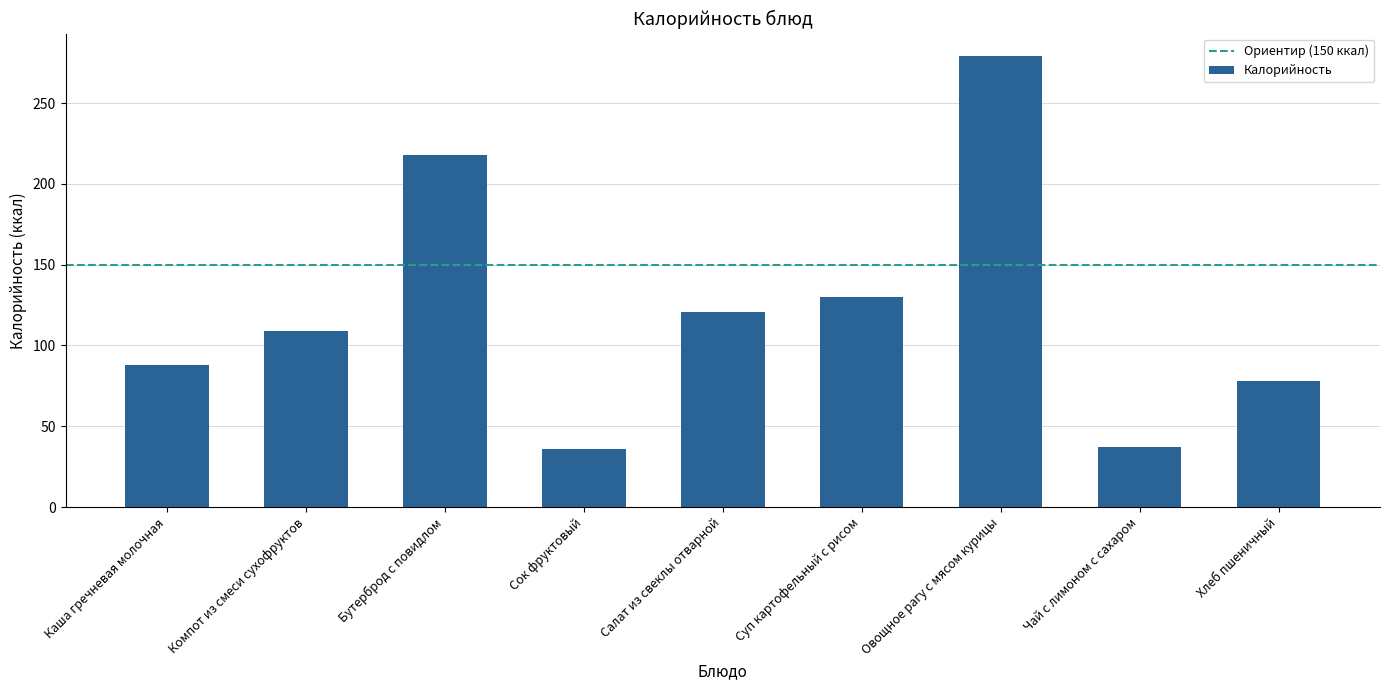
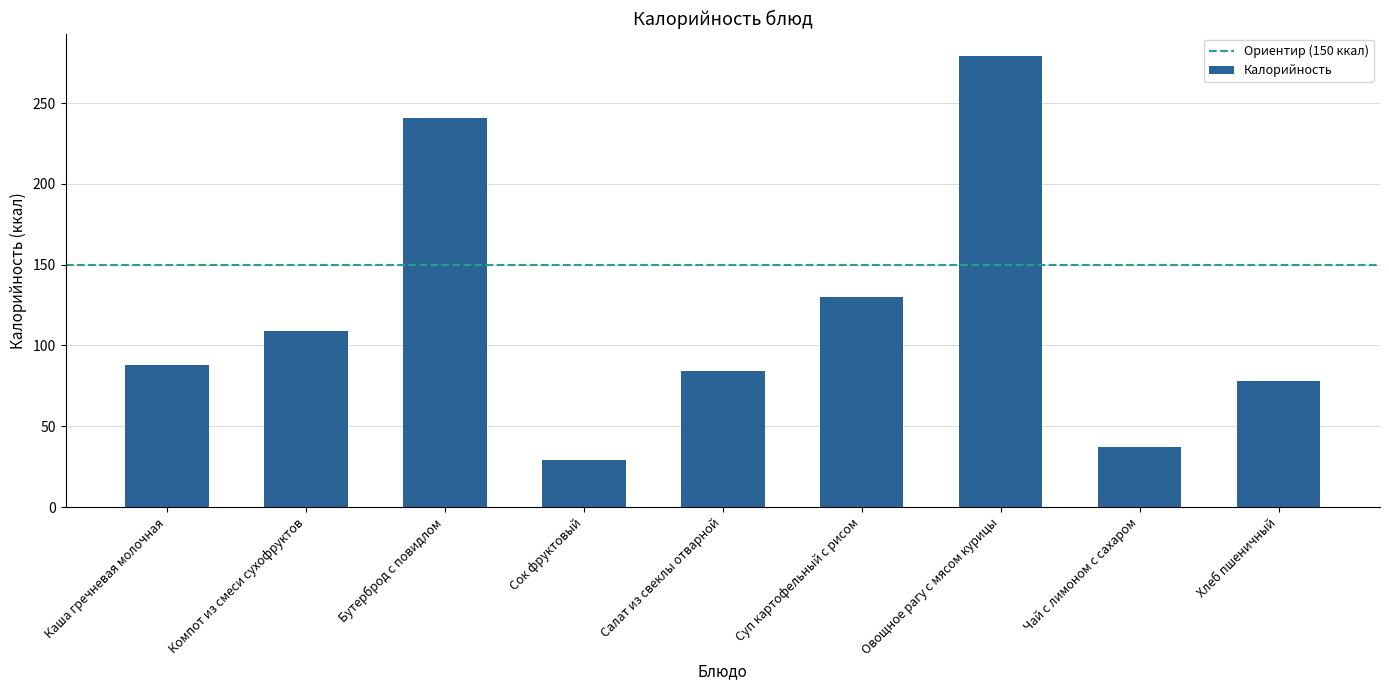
  {
    "Каша гречневая молочная": 88,
    "Компот из смеси сухофруктов": 109,
-   "Бутерброд с повидлом": 218,
-   "Сок фруктовый": 36,
-   "Салат из свеклы отварной": 121,
+   "Бутерброд с повидлом": 241,
+   "Сок фруктовый": 29,
+   "Салат из свеклы отварной": 84,
    "Суп картофельный с рисом": 130,
    "Овощное рагу с мясом курицы": 279,
    "Чай с лимоном с сахаром": 37,
    "Хлеб пшеничный": 78
  }
